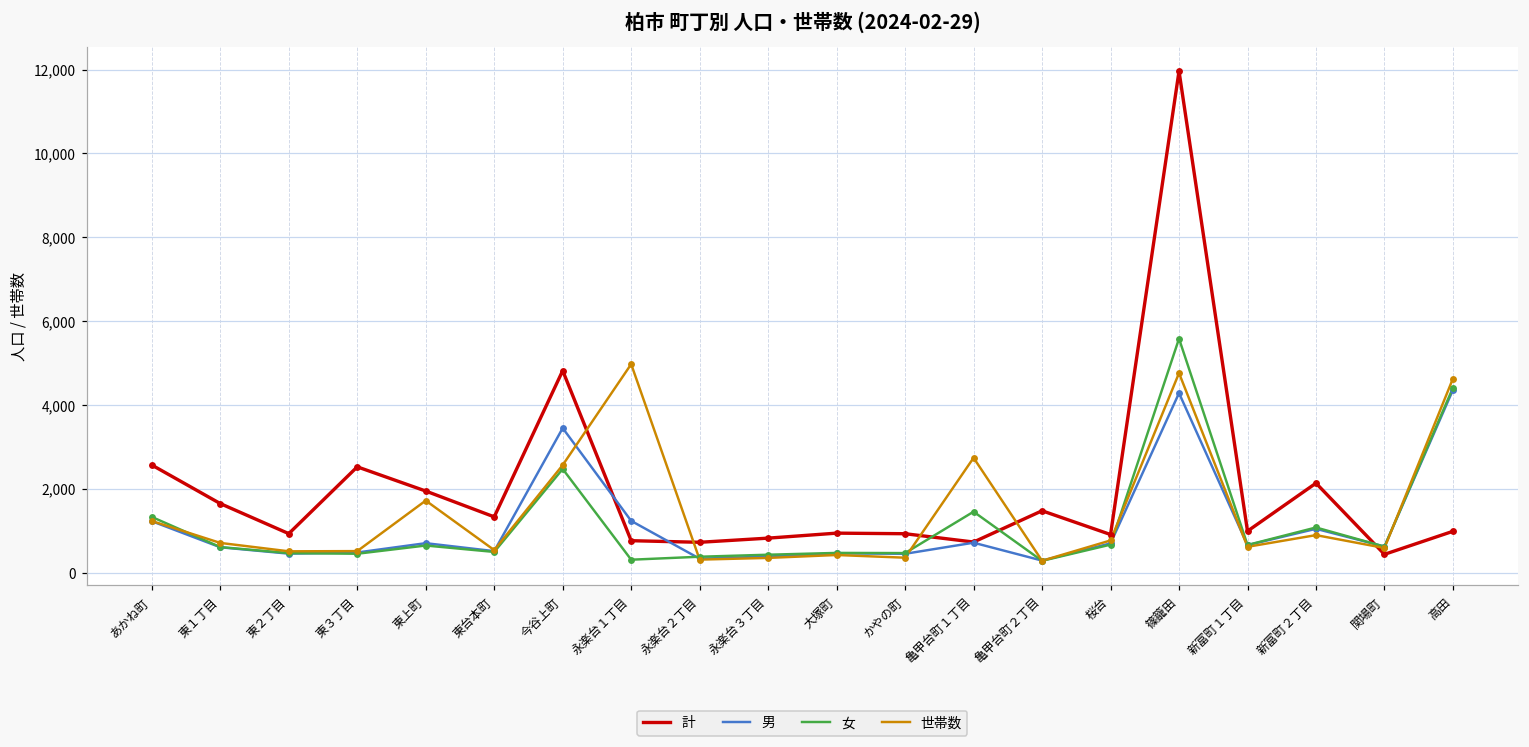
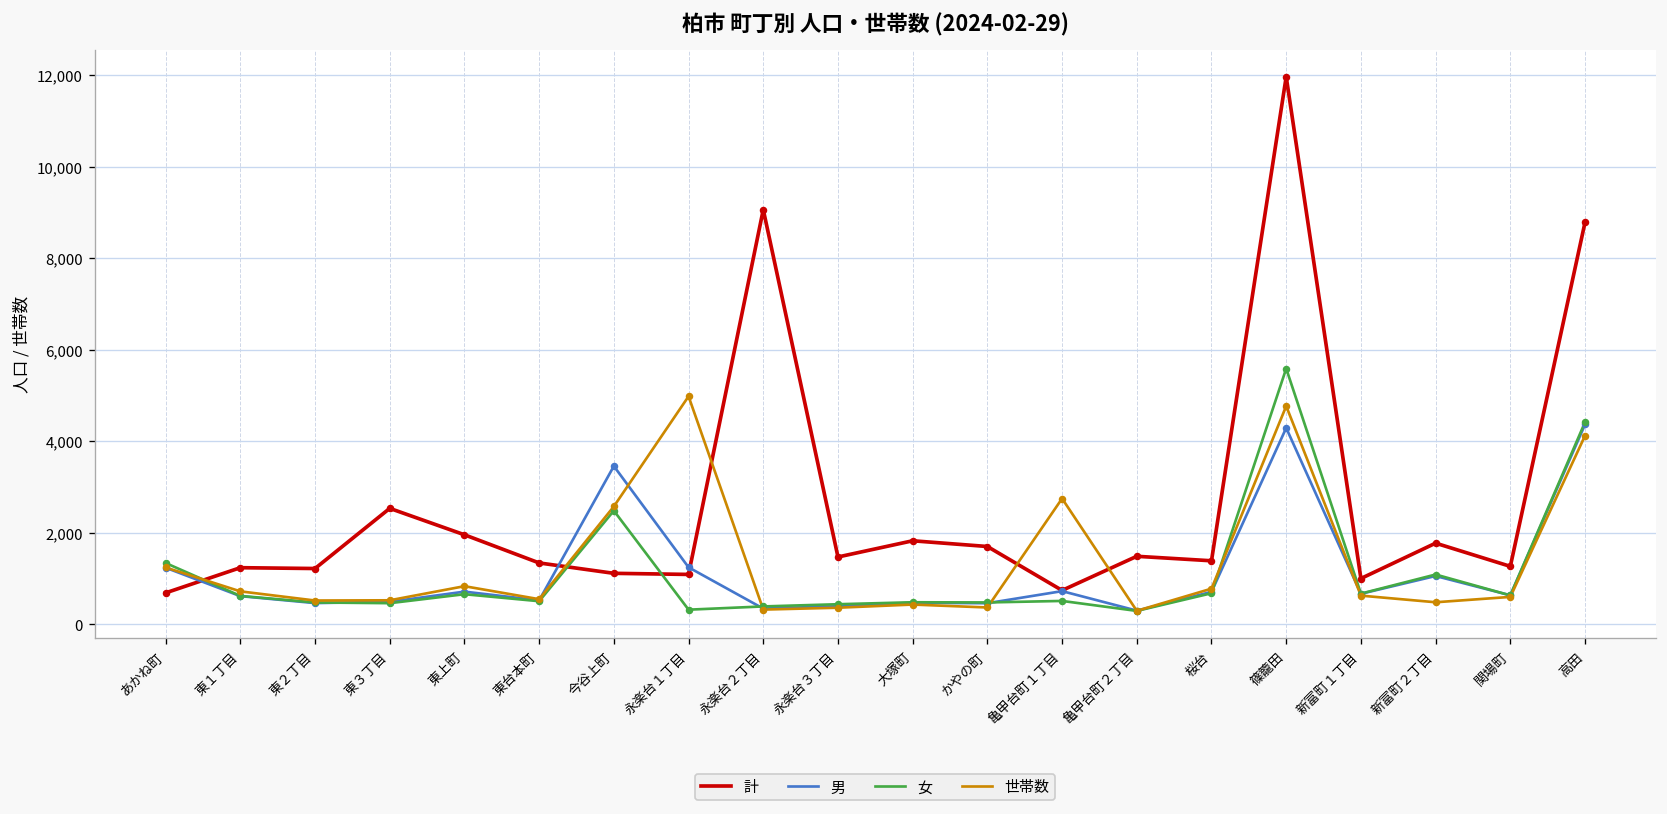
  {
    "計": {
-     "あかね町": "2,600",
-     "東１丁目": "1,700",
-     "東２丁目": "900",
+     "あかね町": "700",
+     "東１丁目": "1,200",
+     "東２丁目": "1,200",
      "東３丁目": "2,500",
      "東上町": "2,000",
      "東台本町": "1,300",
-     "今谷上町": "4,800",
-     "永楽台１丁目": "800",
-     "永楽台２丁目": "700",
-     "永楽台３丁目": "800",
-     "大塚町": "1,000",
-     "かやの町": "900",
+     "今谷上町": "1,100",
+     "永楽台１丁目": "1,100",
+     "永楽台２丁目": "9,100",
+     "永楽台３丁目": "1,500",
+     "大塚町": "1,800",
+     "かやの町": "1,700",
      "亀甲台町２丁目": "1,500",
-     "桜台": "900",
+     "桜台": "1,400",
      "篠籠田": "12,000",
      "新富町１丁目": "1,000",
-     "新富町２丁目": "2,100",
-     "関場町": "400",
-     "高田": "1,000"
+     "新富町２丁目": "1,800",
+     "関場町": "1,300",
+     "高田": "8,800"
    },
    "男": {
      "今谷上町": "3,500",
      "永楽台１丁目": "1,200",
      "篠籠田": "4,300"
    },
    "女": {
      "あかね町": "1,300",
      "今谷上町": "2,500",
      "永楽台１丁目": "300",
-     "亀甲台町１丁目": "1,500",
+     "亀甲台町１丁目": "500",
      "篠籠田": "5,600"
    },
    "世帯数": {
      "東１丁目": "700",
-     "東上町": "1,700",
+     "東上町": "800",
      "今谷上町": "2,600",
      "永楽台１丁目": "5,000",
      "かやの町": "400",
      "亀甲台町１丁目": "2,700",
      "桜台": "800",
      "篠籠田": "4,800",
-     "新富町２丁目": "900",
-     "高田": "4,600"
+     "新富町２丁目": "500",
+     "高田": "4,100"
    }
  }
